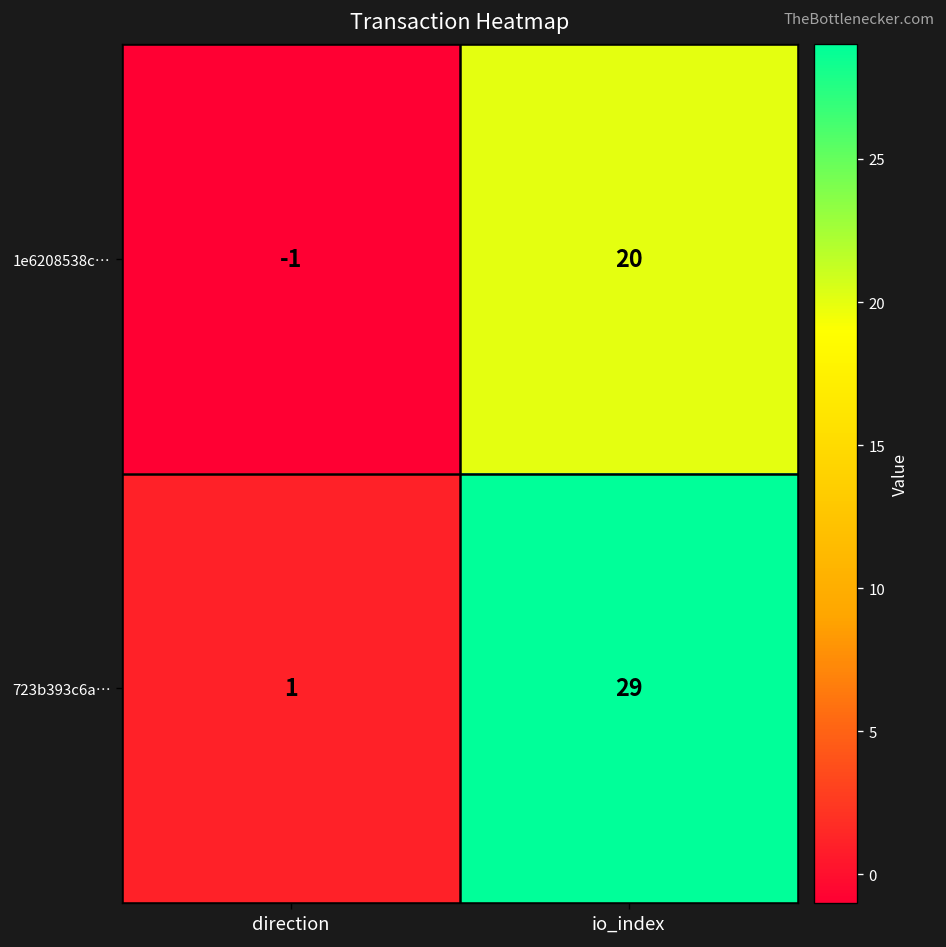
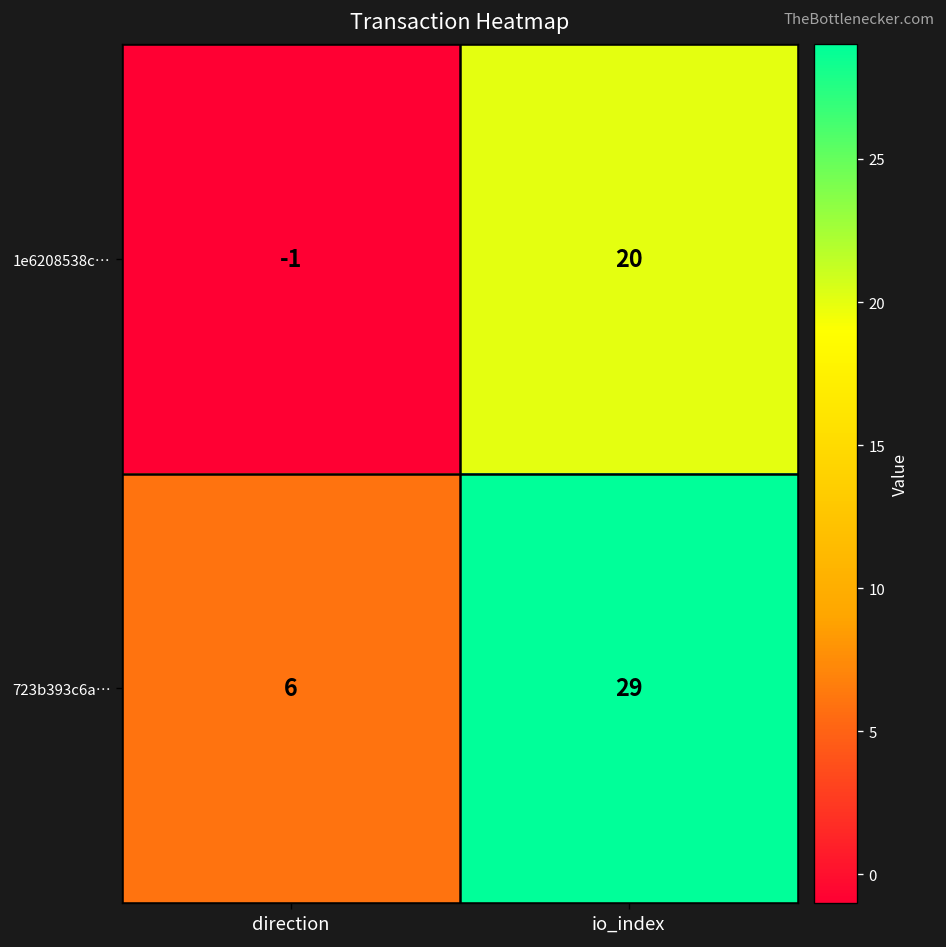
  {
    "1e6208538c…": {
      "direction": -1,
      "io_index": 20
    },
    "723b393c6a…": {
-     "direction": 1,
+     "direction": 6,
      "io_index": 29
    }
  }
